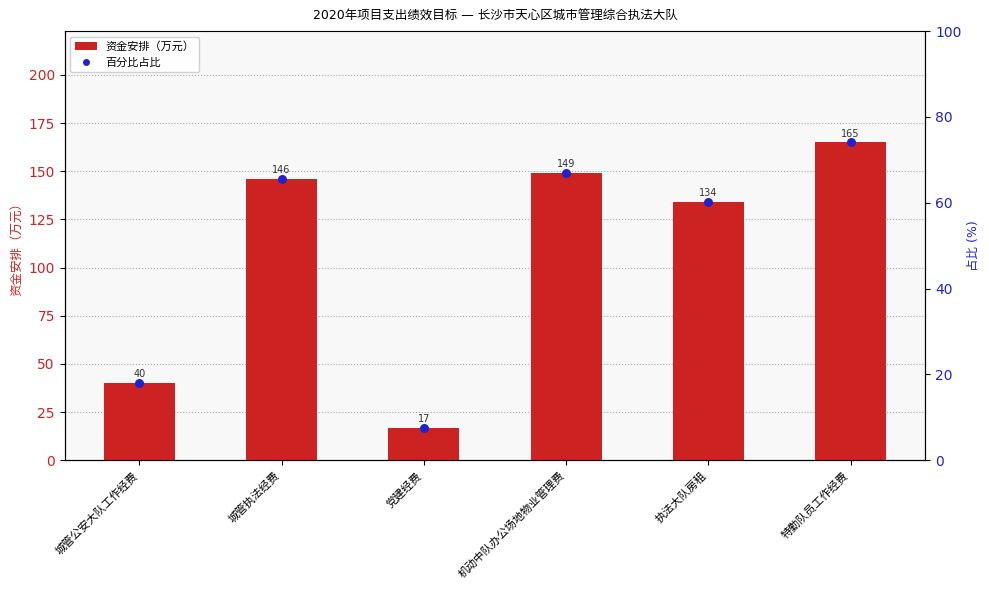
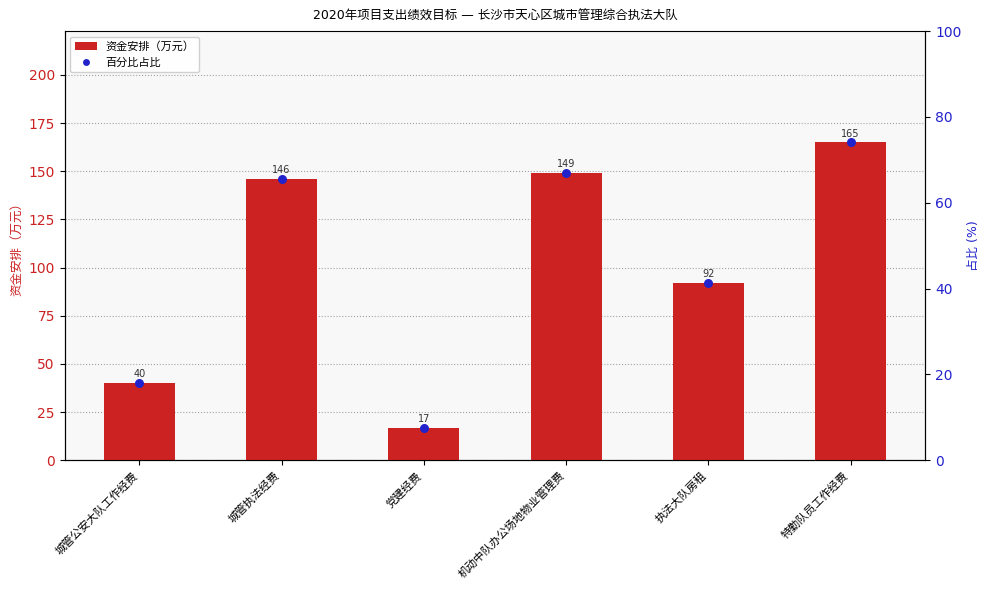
  {
    "资金安排（万元）": {
      "城管公安大队工作经费": 40,
      "城管执法经费": 146,
      "党建经费": 17,
      "机动中队办公场地物业管理费": 149,
-     "执法大队房租": 134,
+     "执法大队房租": 92,
      "特勤队员工作经费": 165
    }
  }
